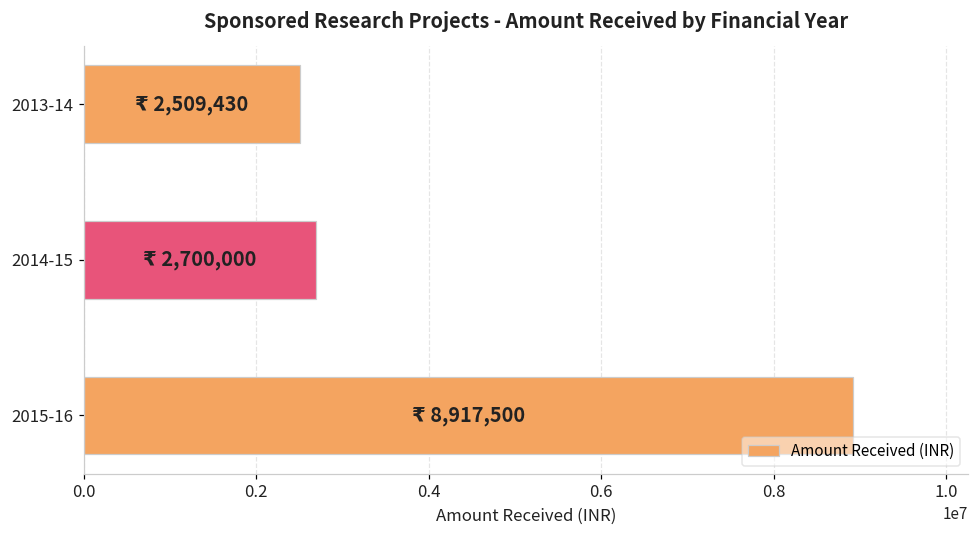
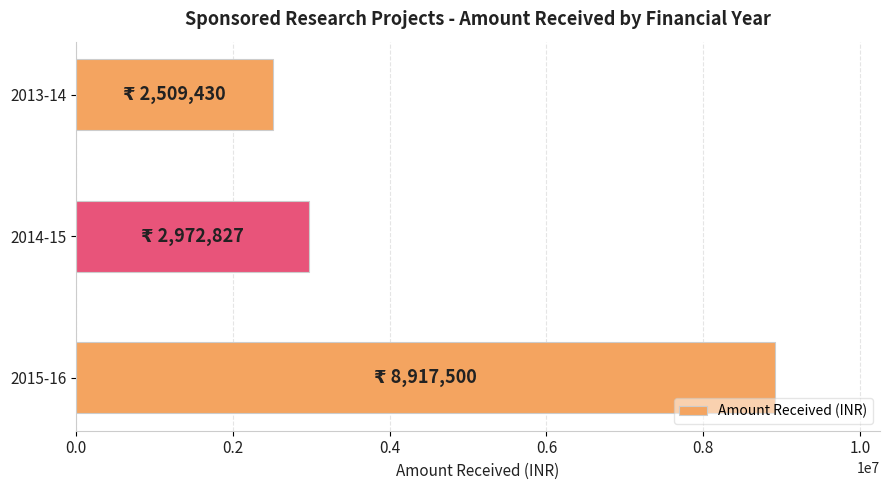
  {
    "2013-14": "2,509,430",
-   "2014-15": "2,700,000",
+   "2014-15": "2,972,827",
    "2015-16": "8,917,500"
  }
